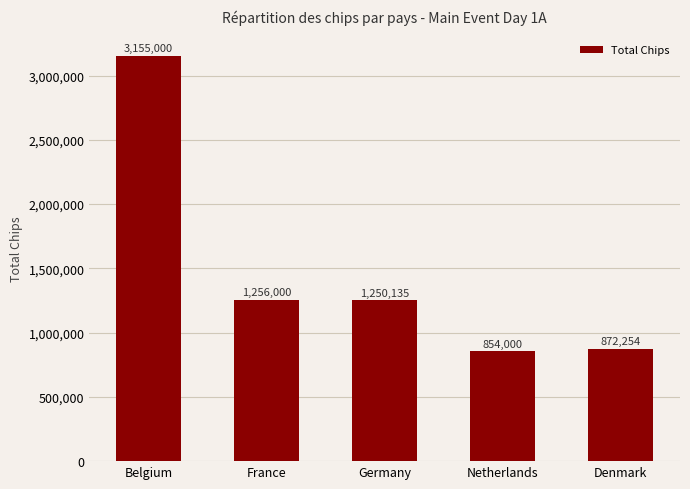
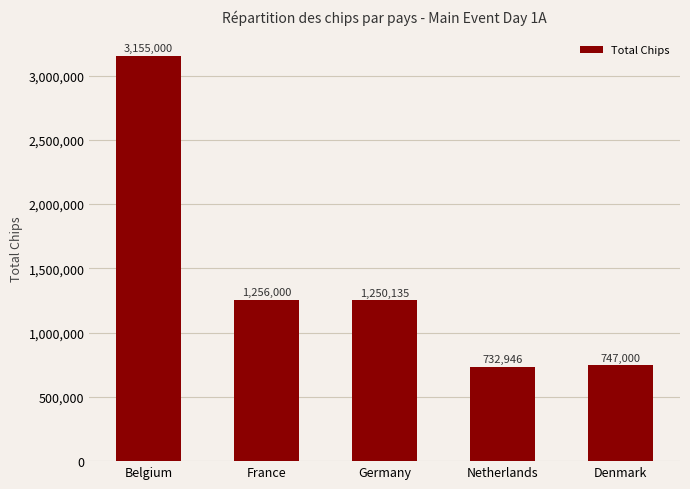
  {
    "Belgium": "3,155,000",
    "France": "1,256,000",
    "Germany": "1,250,135",
-   "Netherlands": "854,000",
-   "Denmark": "872,254"
+   "Netherlands": "732,946",
+   "Denmark": "747,000"
  }
